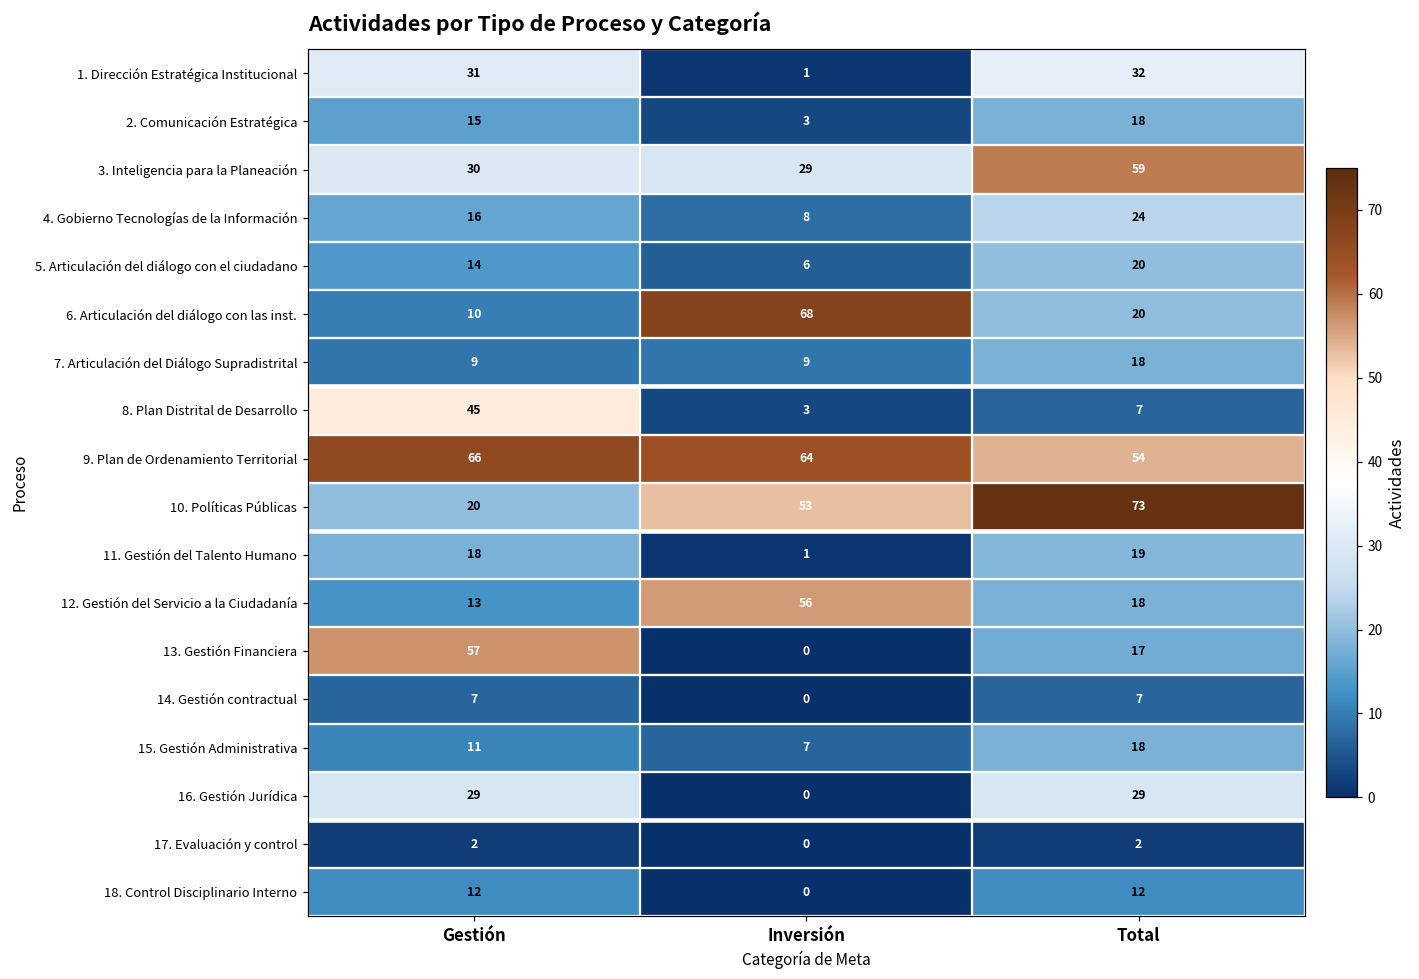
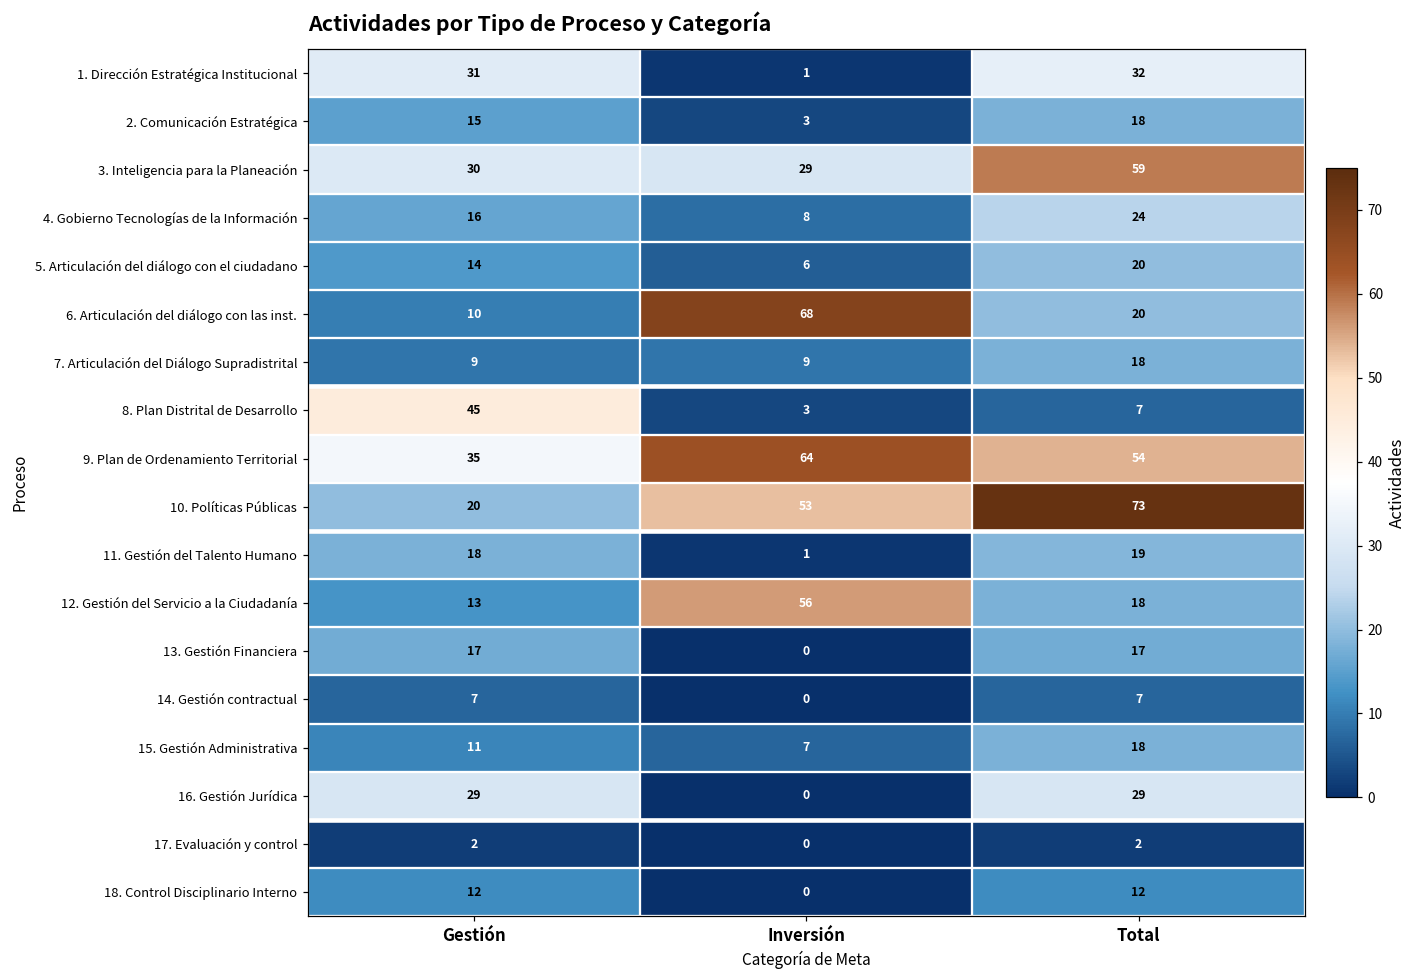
  {
    "1. Dirección Estratégica Institucional": {
      "Gestión": 31,
      "Inversión": 1,
      "Total": 32
    },
    "2. Comunicación Estratégica": {
      "Gestión": 15,
      "Inversión": 3,
      "Total": 18
    },
    "3. Inteligencia para la Planeación": {
      "Gestión": 30,
      "Inversión": 29,
      "Total": 59
    },
    "4. Gobierno Tecnologías de la Información": {
      "Gestión": 16,
      "Inversión": 8,
      "Total": 24
    },
    "5. Articulación del diálogo con el ciudadano": {
      "Gestión": 14,
      "Inversión": 6,
      "Total": 20
    },
    "6. Articulación del diálogo con las inst.": {
      "Gestión": 10,
      "Inversión": 68,
      "Total": 20
    },
    "7. Articulación del Diálogo Supradistrital": {
      "Gestión": 9,
      "Inversión": 9,
      "Total": 18
    },
    "8. Plan Distrital de Desarrollo": {
      "Gestión": 45,
      "Inversión": 3,
      "Total": 7
    },
    "9. Plan de Ordenamiento Territorial": {
-     "Gestión": 66,
+     "Gestión": 35,
      "Inversión": 64,
      "Total": 54
    },
    "10. Políticas Públicas": {
      "Gestión": 20,
      "Inversión": 53,
      "Total": 73
    },
    "11. Gestión del Talento Humano": {
      "Gestión": 18,
      "Inversión": 1,
      "Total": 19
    },
    "12. Gestión del Servicio a la Ciudadanía": {
      "Gestión": 13,
      "Inversión": 56,
      "Total": 18
    },
    "13. Gestión Financiera": {
-     "Gestión": 57,
+     "Gestión": 17,
      "Inversión": 0,
      "Total": 17
    },
    "14. Gestión contractual": {
      "Gestión": 7,
      "Inversión": 0,
      "Total": 7
    },
    "15. Gestión Administrativa": {
      "Gestión": 11,
      "Inversión": 7,
      "Total": 18
    },
    "16. Gestión Jurídica": {
      "Gestión": 29,
      "Inversión": 0,
      "Total": 29
    },
    "17. Evaluación y control": {
      "Gestión": 2,
      "Inversión": 0,
      "Total": 2
    },
    "18. Control Disciplinario Interno": {
      "Gestión": 12,
      "Inversión": 0,
      "Total": 12
    }
  }
